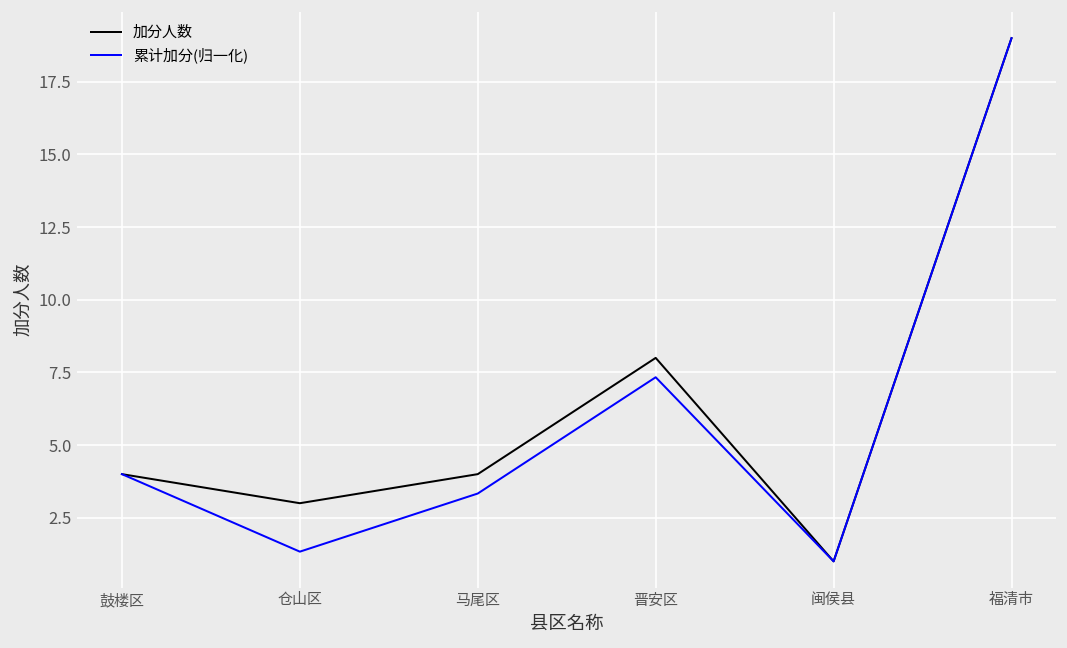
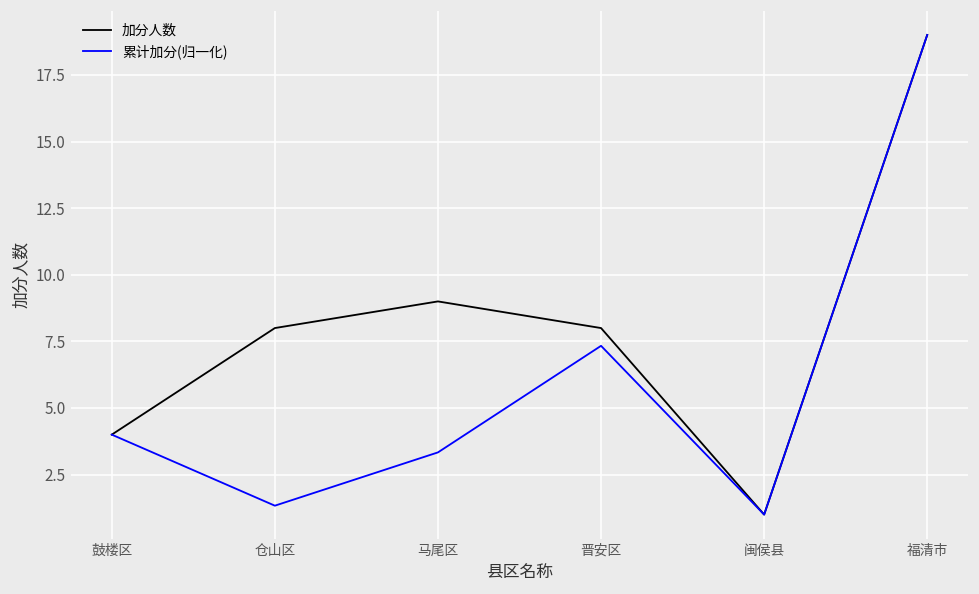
  {
    "加分人数": {
-     "仓山区": 3,
-     "马尾区": 4,
+     "仓山区": 8,
+     "马尾区": 9,
      "晋安区": 8
    },
    "累计加分(归一化)": {
      "仓山区": 1.3,
      "马尾区": 3.3,
      "晋安区": 7.3
    }
  }
